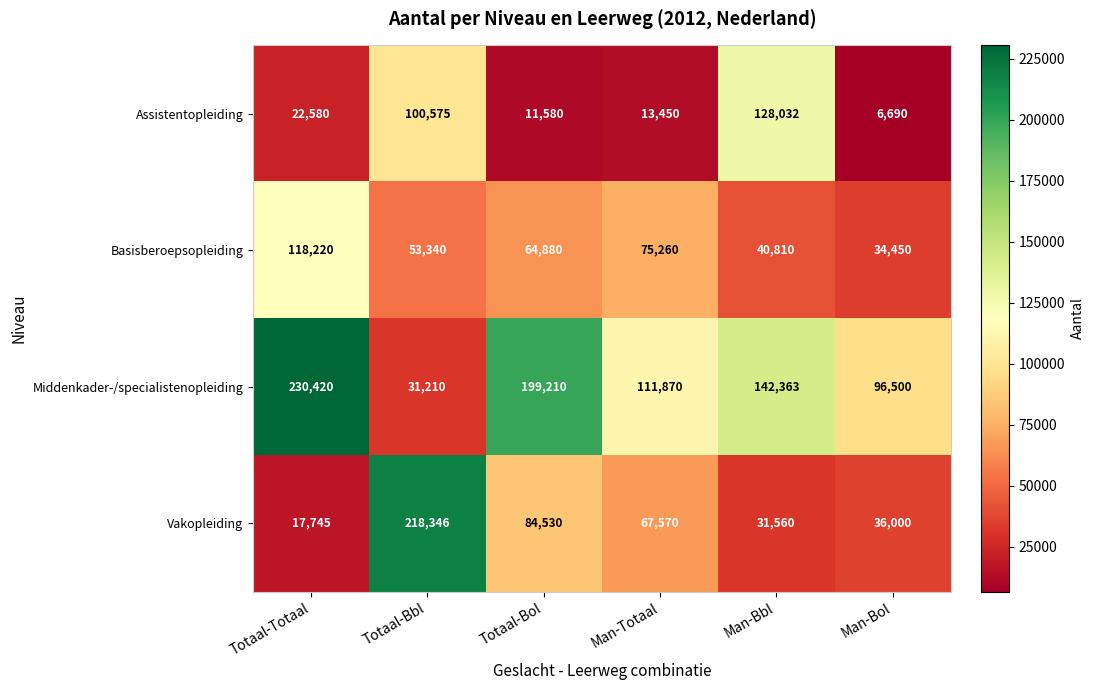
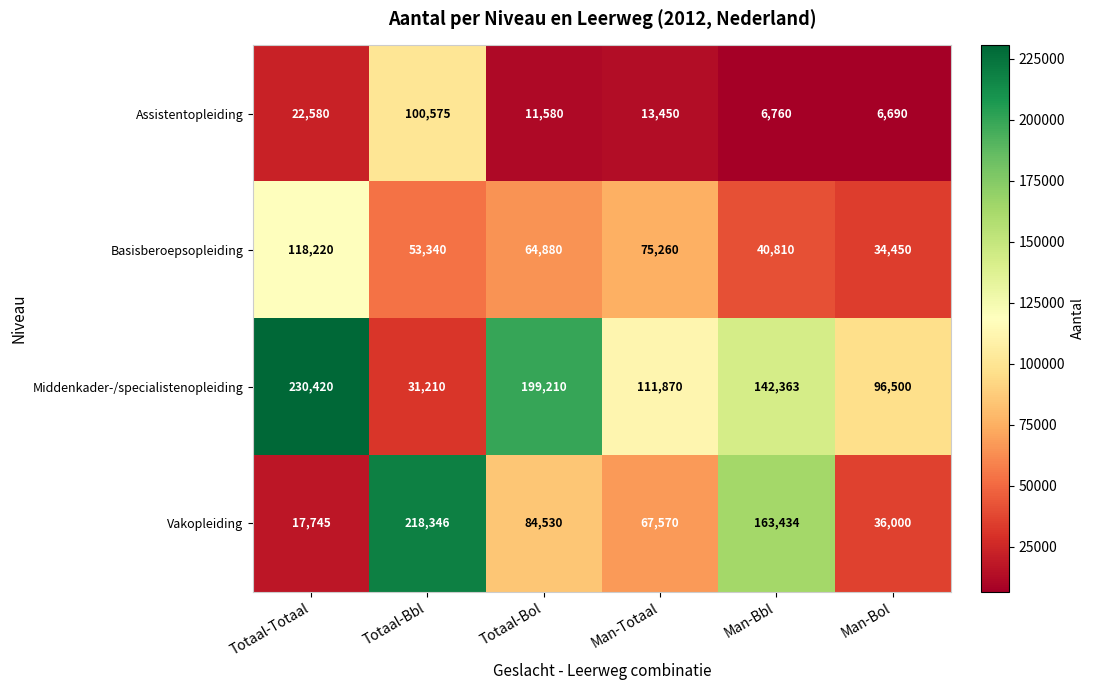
  {
    "Assistentopleiding": {
      "Totaal-Totaal": "22,580",
      "Totaal-Bbl": "100,575",
      "Totaal-Bol": "11,580",
      "Man-Totaal": "13,450",
-     "Man-Bbl": "128,032",
+     "Man-Bbl": "6,760",
      "Man-Bol": "6,690"
    },
    "Basisberoepsopleiding": {
      "Totaal-Totaal": "118,220",
      "Totaal-Bbl": "53,340",
      "Totaal-Bol": "64,880",
      "Man-Totaal": "75,260",
      "Man-Bbl": "40,810",
      "Man-Bol": "34,450"
    },
    "Middenkader-/specialistenopleiding": {
      "Totaal-Totaal": "230,420",
      "Totaal-Bbl": "31,210",
      "Totaal-Bol": "199,210",
      "Man-Totaal": "111,870",
      "Man-Bbl": "142,363",
      "Man-Bol": "96,500"
    },
    "Vakopleiding": {
      "Totaal-Totaal": "17,745",
      "Totaal-Bbl": "218,346",
      "Totaal-Bol": "84,530",
      "Man-Totaal": "67,570",
-     "Man-Bbl": "31,560",
+     "Man-Bbl": "163,434",
      "Man-Bol": "36,000"
    }
  }
